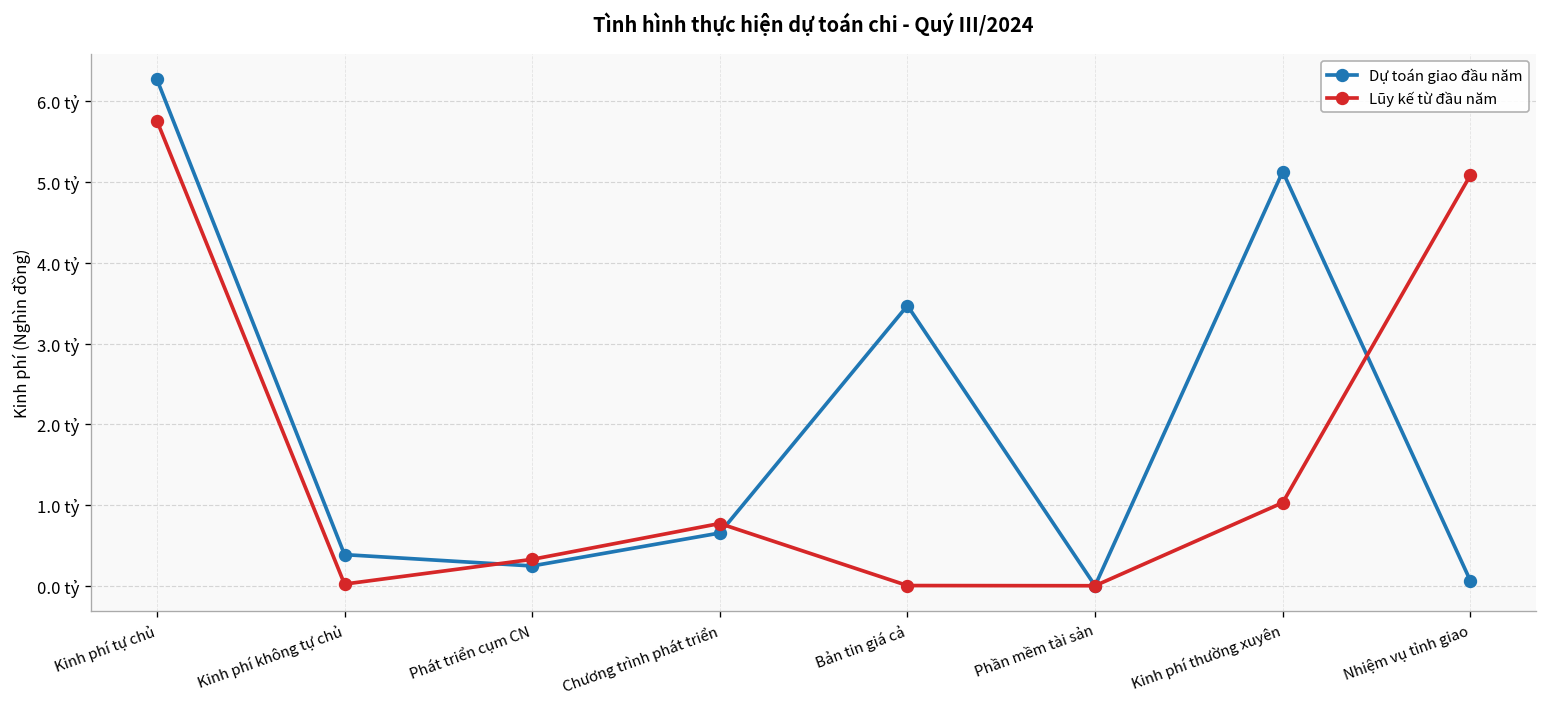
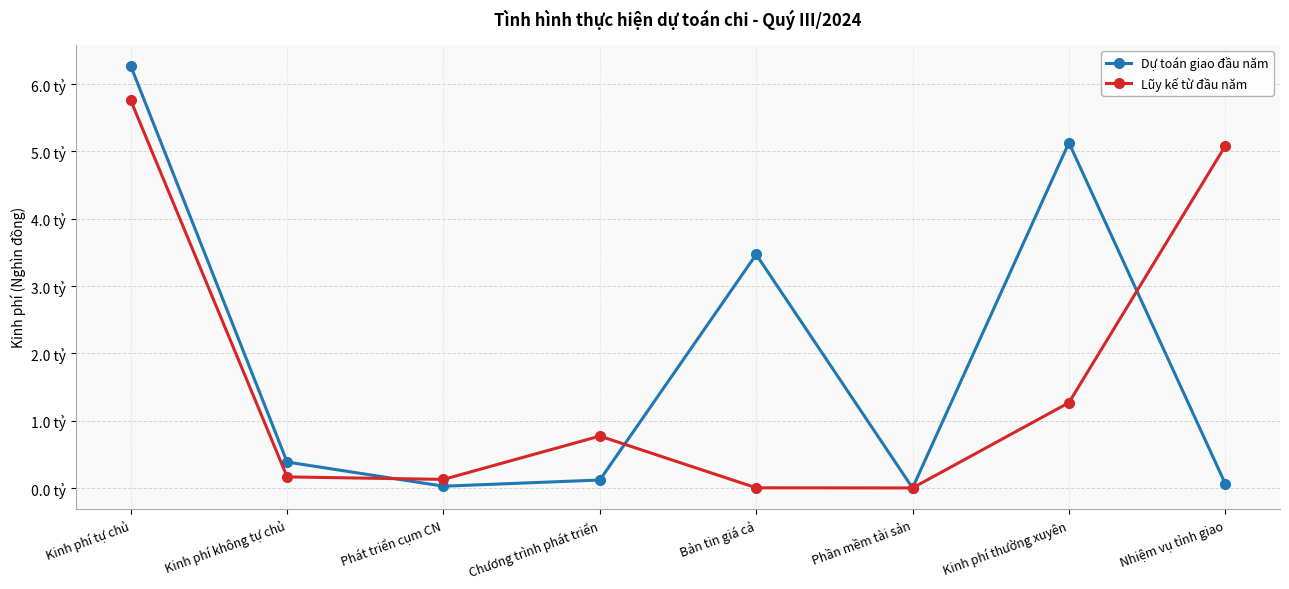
  {
    "Dự toán giao đầu năm": {
      "Kinh phí tự chủ": "6.3 tỷ",
      "Kinh phí không tự chủ": "0.4 tỷ",
-     "Phát triển cụm CN": "0.2 tỷ",
-     "Chương trình phát triển": "0.7 tỷ",
+     "Phát triển cụm CN": "0.0 tỷ",
+     "Chương trình phát triển": "0.1 tỷ",
      "Bản tin giá cả": "3.5 tỷ",
      "Kinh phí thường xuyên": "5.1 tỷ",
      "Nhiệm vụ tỉnh giao": "0.1 tỷ"
    },
    "Lũy kế từ đầu năm": {
      "Kinh phí tự chủ": "5.8 tỷ",
-     "Kinh phí không tự chủ": "0.0 tỷ",
-     "Phát triển cụm CN": "0.3 tỷ",
+     "Kinh phí không tự chủ": "0.2 tỷ",
+     "Phát triển cụm CN": "0.1 tỷ",
      "Chương trình phát triển": "0.8 tỷ",
      "Bản tin giá cả": "0.0 tỷ",
-     "Kinh phí thường xuyên": "1.0 tỷ",
+     "Kinh phí thường xuyên": "1.3 tỷ",
      "Nhiệm vụ tỉnh giao": "5.1 tỷ"
    }
  }
